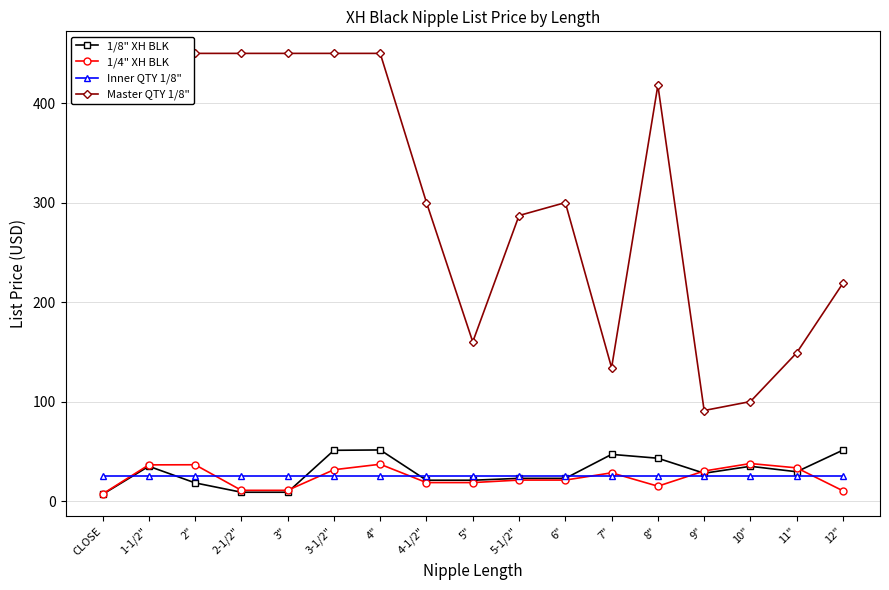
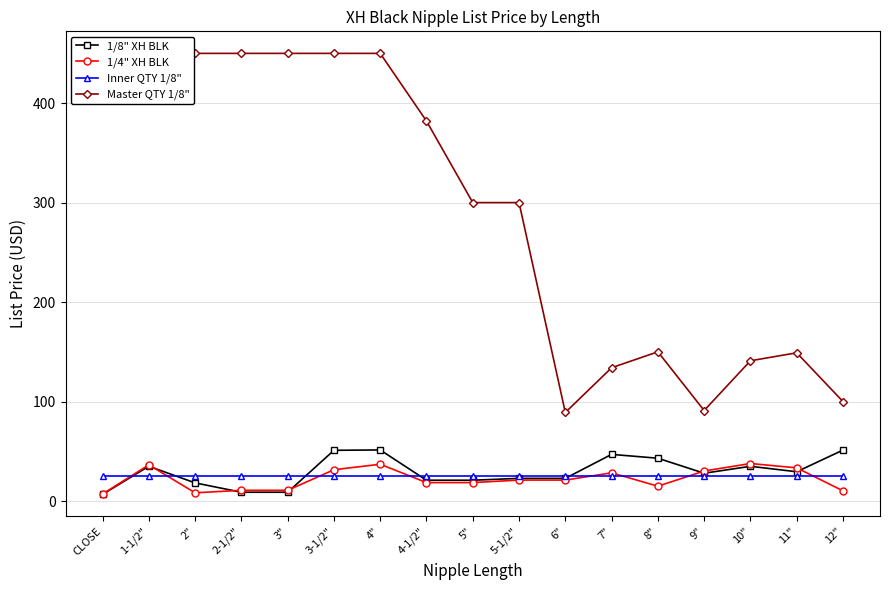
  {
    "1/8\" XH BLK": {
      "2\"": 20,
      "3-1/2\"": 50,
      "4\"": 50,
      "7\"": 50,
      "8\"": 40,
      "10\"": 30,
      "11\"": 30,
      "12\"": 50
    },
    "1/4\" XH BLK": {
-     "2\"": 40,
+     "2\"": 10,
      "3-1/2\"": 30,
      "4\"": 40,
      "7\"": 30,
      "8\"": 10,
      "10\"": 40,
      "11\"": 30,
      "12\"": 10
    },
    "Inner QTY 1/8\"": {
      "CLOSE": 30,
      "1-1/2\"": 30,
      "2\"": 30,
      "2-1/2\"": 30,
      "3\"": 30,
      "3-1/2\"": 30,
      "4\"": 30,
      "4-1/2\"": 30,
      "5\"": 30,
      "7\"": 30,
      "8\"": 30,
      "9\"": 30,
      "10\"": 30,
      "11\"": 30,
      "12\"": 30
    },
    "Master QTY 1/8\"": {
      "2\"": 450,
      "2-1/2\"": 450,
      "3\"": 450,
      "3-1/2\"": 450,
      "4\"": 450,
-     "4-1/2\"": 300,
-     "5\"": 160,
-     "5-1/2\"": 290,
-     "6\"": 300,
+     "4-1/2\"": 380,
+     "5\"": 300,
+     "5-1/2\"": 300,
+     "6\"": 90,
      "7\"": 130,
-     "8\"": 420,
+     "8\"": 150,
      "9\"": 90,
-     "10\"": 100,
+     "10\"": 140,
      "11\"": 150,
-     "12\"": 220
+     "12\"": 100
    }
  }
